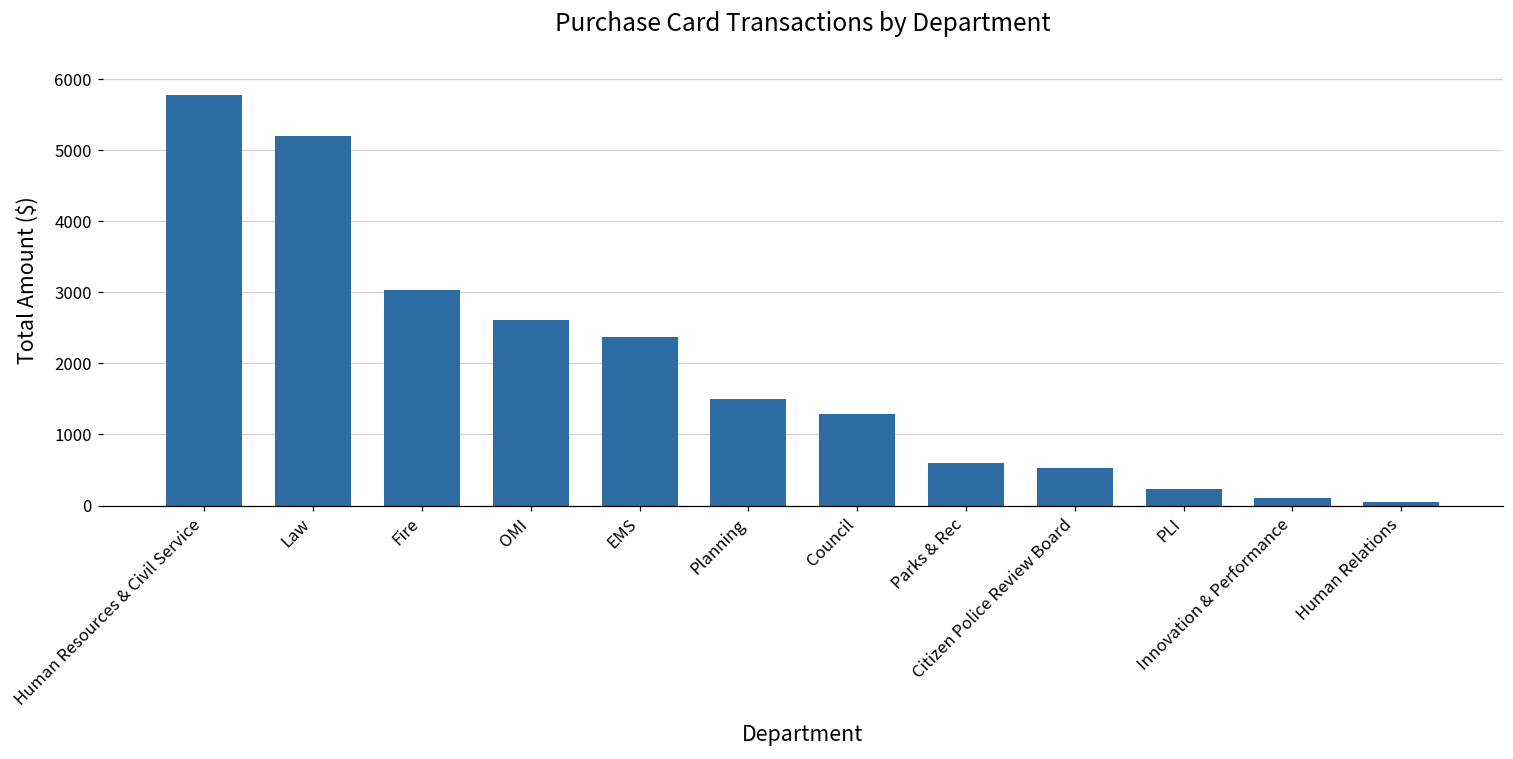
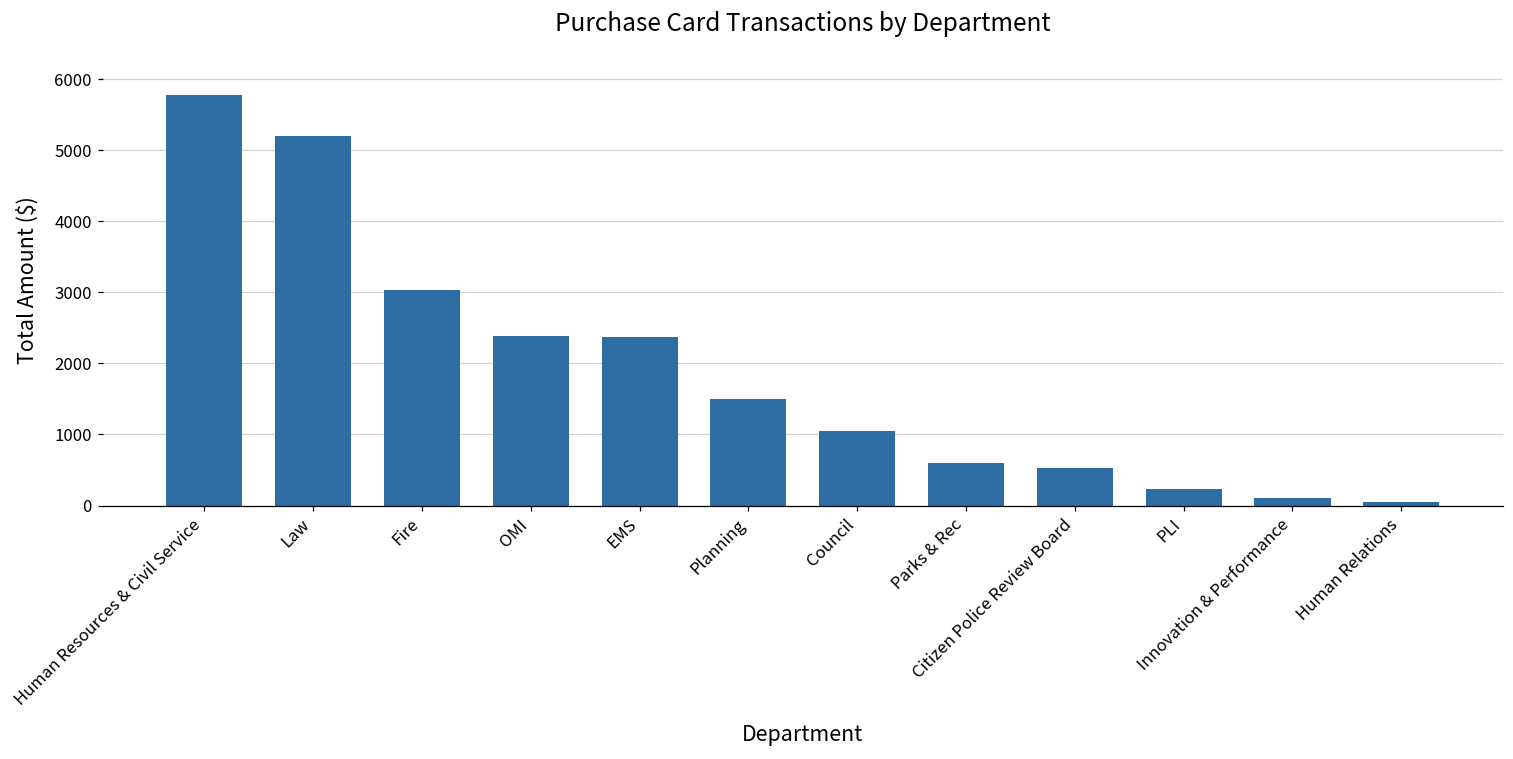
  {
    "Human Resources & Civil Service": 5800,
    "Law": 5200,
    "Fire": 3000,
-   "OMI": 2600,
+   "OMI": 2400,
    "EMS": 2400,
    "Planning": 1500,
-   "Council": 1300,
+   "Council": 1100,
    "Parks & Rec": 600,
    "Citizen Police Review Board": 500,
    "PLI": 200,
    "Innovation & Performance": 100,
    "Human Relations": 100
  }
